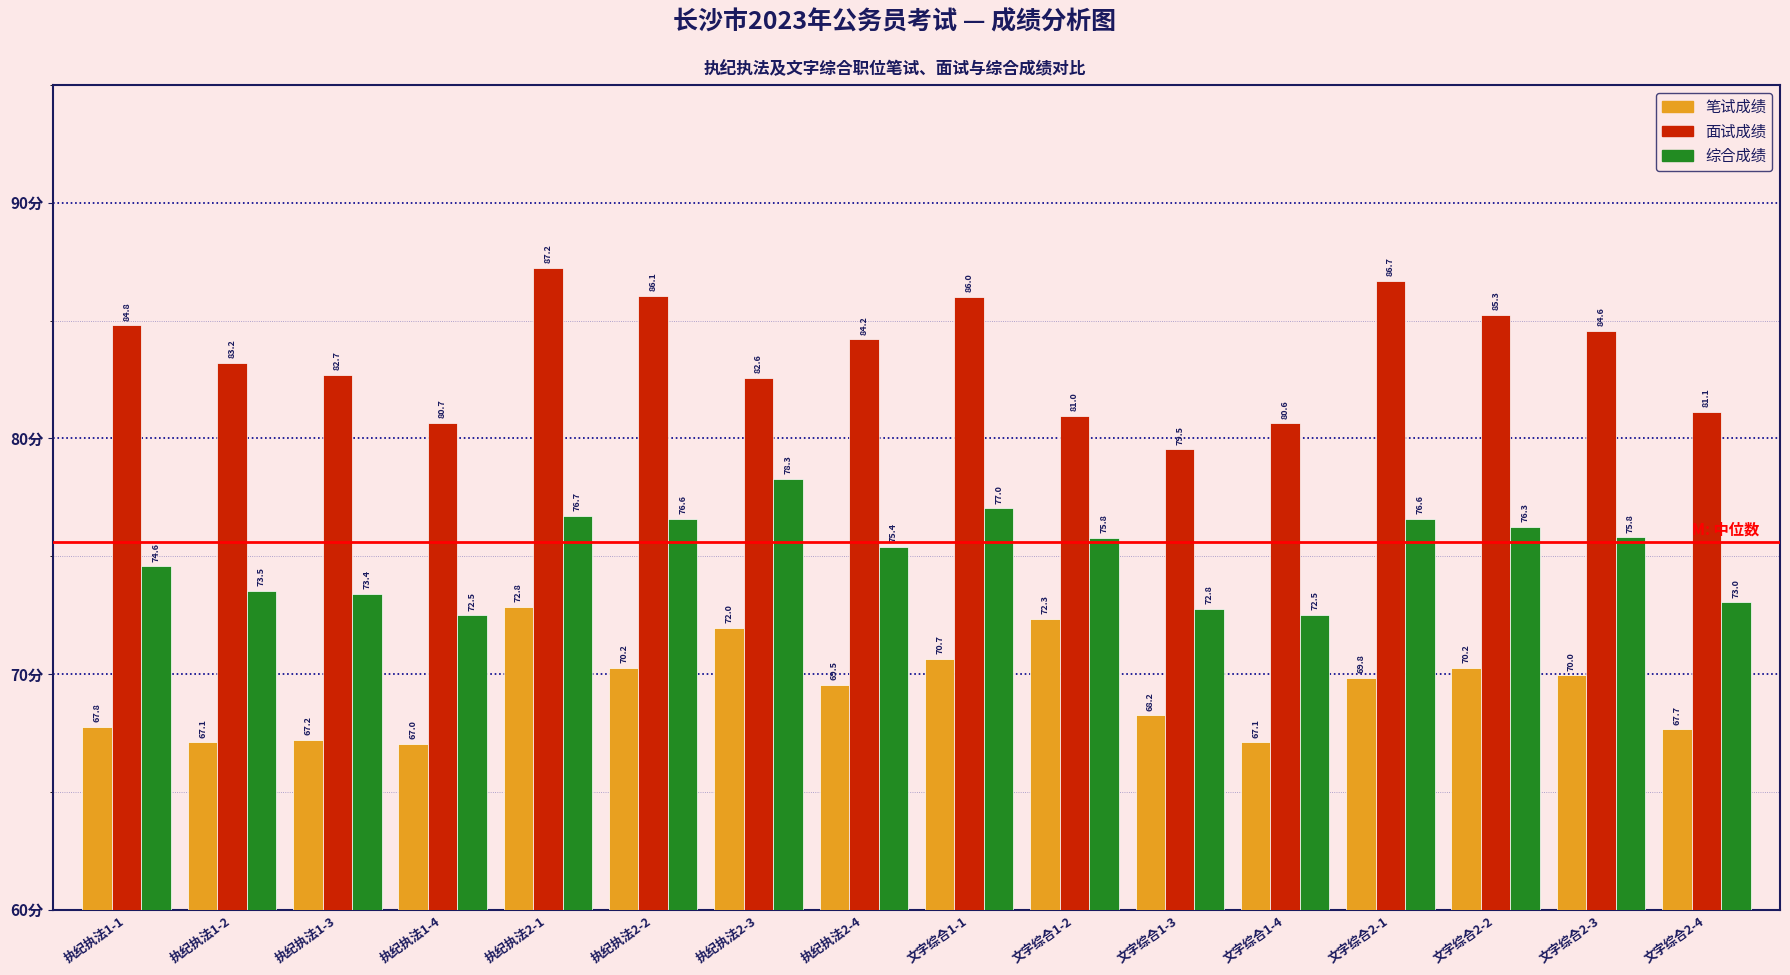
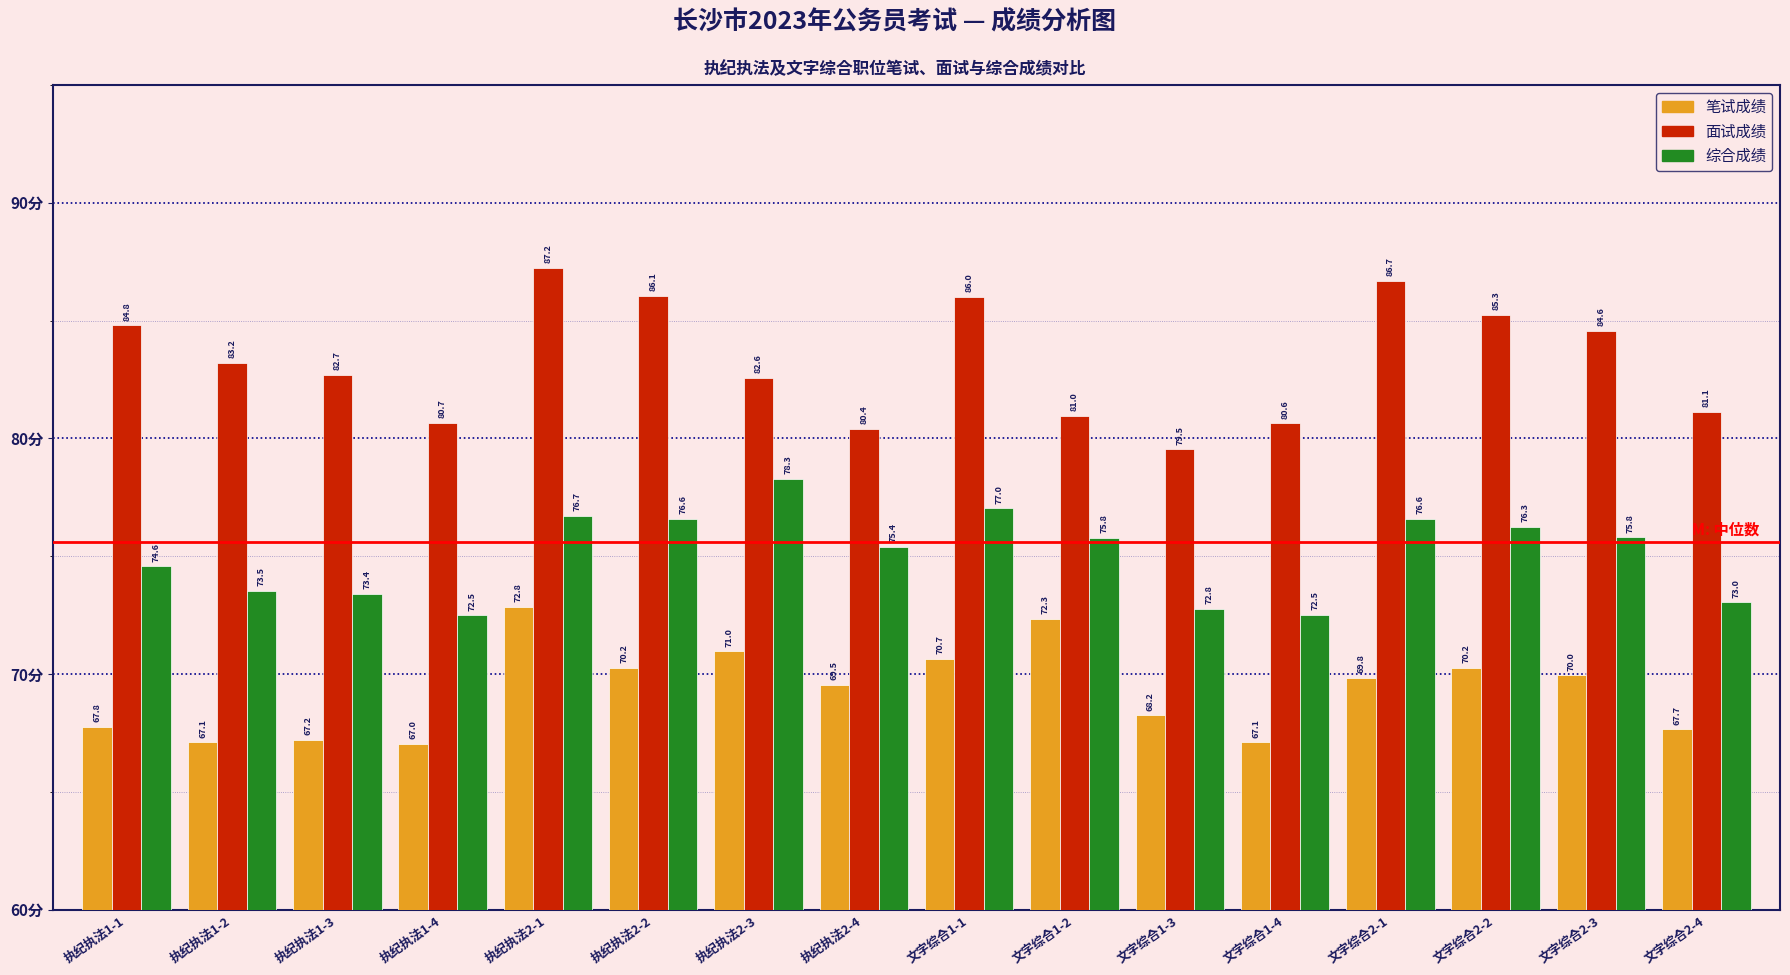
  {
    "笔试成绩": {
      "执纪执法1-1": 67.8,
      "执纪执法1-2": 67.1,
      "执纪执法1-3": 67.2,
      "执纪执法1-4": 67.0,
      "执纪执法2-1": 72.8,
      "执纪执法2-2": 70.2,
-     "执纪执法2-3": 72.0,
+     "执纪执法2-3": 71.0,
      "执纪执法2-4": 69.5,
      "文字综合1-1": 70.7,
      "文字综合1-2": 72.3,
      "文字综合1-3": 68.2,
      "文字综合1-4": 67.1,
      "文字综合2-1": 69.8,
      "文字综合2-2": 70.2,
      "文字综合2-3": 70.0,
      "文字综合2-4": 67.7
    },
    "面试成绩": {
      "执纪执法1-1": 84.8,
      "执纪执法1-2": 83.2,
      "执纪执法1-3": 82.7,
      "执纪执法1-4": 80.7,
      "执纪执法2-1": 87.2,
      "执纪执法2-2": 86.1,
      "执纪执法2-3": 82.6,
-     "执纪执法2-4": 84.2,
+     "执纪执法2-4": 80.4,
      "文字综合1-1": 86.0,
      "文字综合1-2": 81.0,
      "文字综合1-3": 79.5,
      "文字综合1-4": 80.6,
      "文字综合2-1": 86.7,
      "文字综合2-2": 85.3,
      "文字综合2-3": 84.6,
      "文字综合2-4": 81.1
    },
    "综合成绩": {
      "执纪执法1-1": 74.6,
      "执纪执法1-2": 73.5,
      "执纪执法1-3": 73.4,
      "执纪执法1-4": 72.5,
      "执纪执法2-1": 76.7,
      "执纪执法2-2": 76.6,
      "执纪执法2-3": 78.3,
      "执纪执法2-4": 75.4,
      "文字综合1-1": 77.0,
      "文字综合1-2": 75.8,
      "文字综合1-3": 72.8,
      "文字综合1-4": 72.5,
      "文字综合2-1": 76.6,
      "文字综合2-2": 76.3,
      "文字综合2-3": 75.8,
      "文字综合2-4": 73.0
    }
  }
